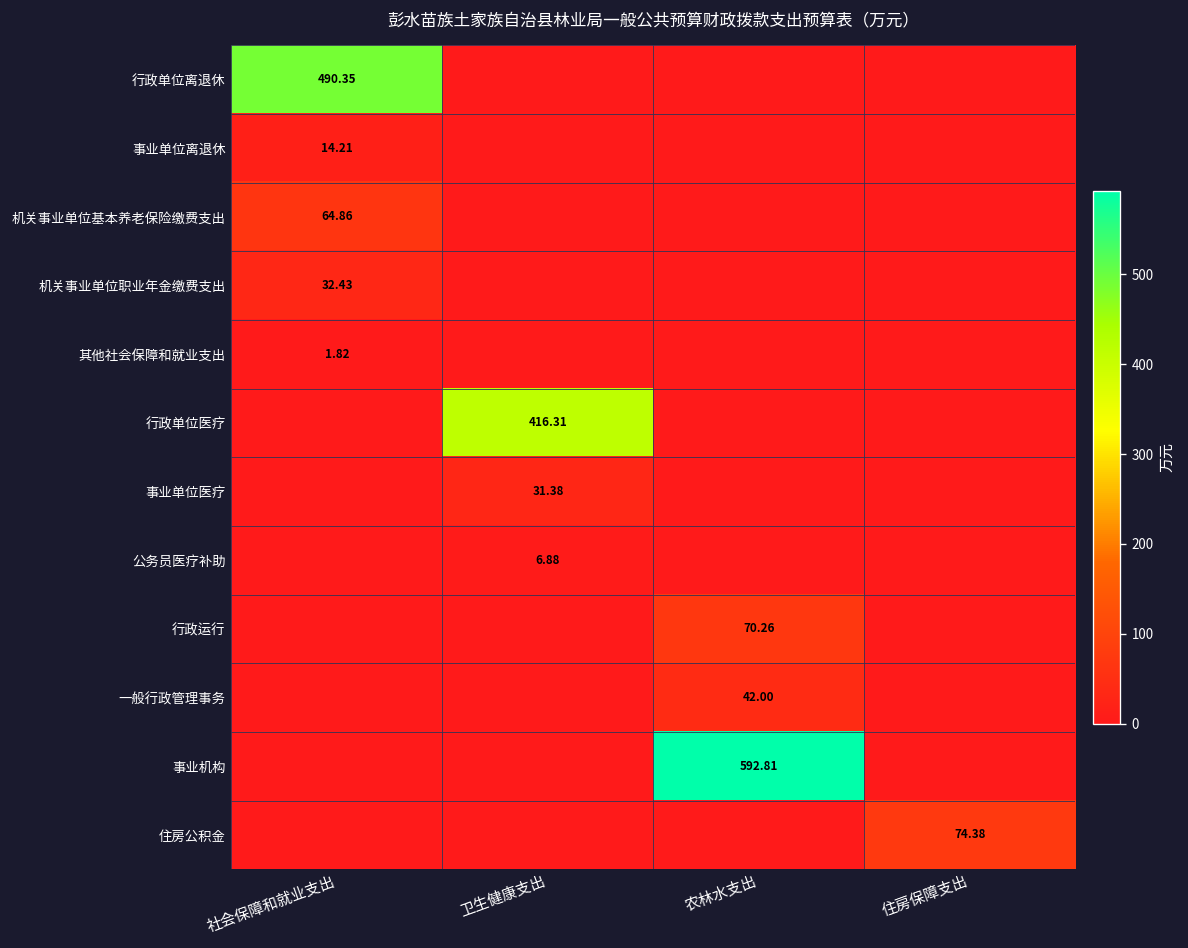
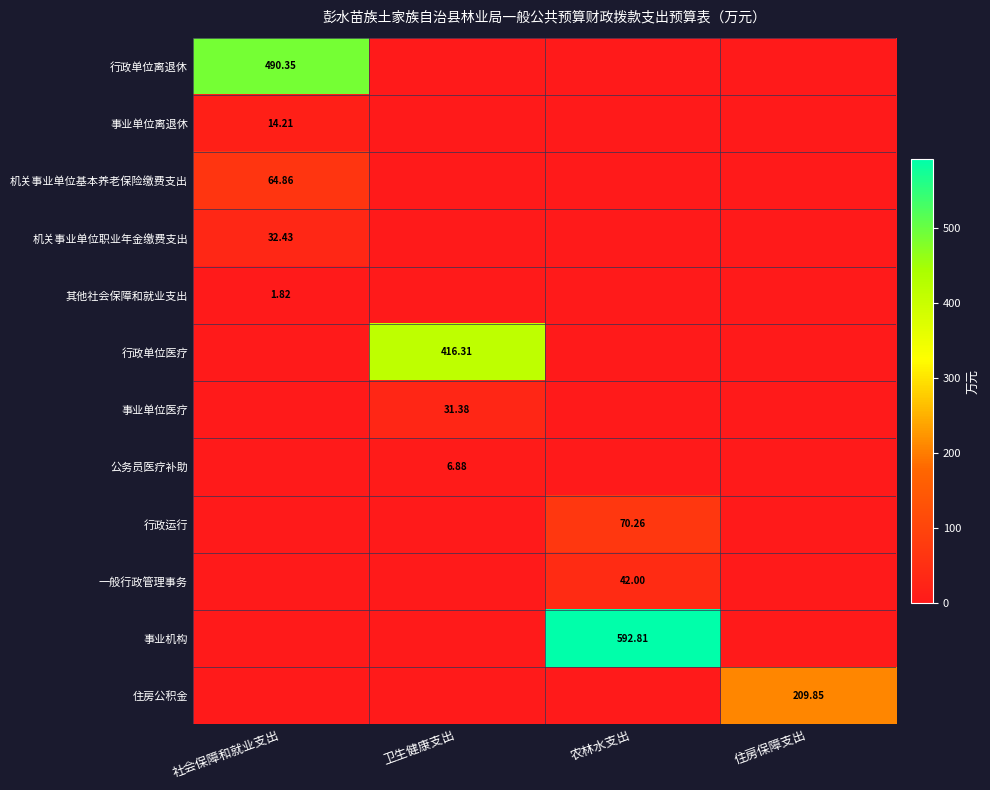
  {
    "行政单位离退休": {
      "社会保障和就业支出": 490.35
    },
    "事业单位离退休": {
      "社会保障和就业支出": 14.21
    },
    "机关事业单位基本养老保险缴费支出": {
      "社会保障和就业支出": 64.86
    },
    "机关事业单位职业年金缴费支出": {
      "社会保障和就业支出": 32.43
    },
    "其他社会保障和就业支出": {
      "社会保障和就业支出": 1.82
    },
    "行政单位医疗": {
      "卫生健康支出": 416.31
    },
    "事业单位医疗": {
      "卫生健康支出": 31.38
    },
    "公务员医疗补助": {
      "卫生健康支出": 6.88
    },
    "行政运行": {
      "农林水支出": 70.26
    },
    "一般行政管理事务": {
      "农林水支出": 42.00
    },
    "事业机构": {
      "农林水支出": 592.81
    },
    "住房公积金": {
-     "住房保障支出": 74.38
+     "住房保障支出": 209.85
    }
  }
